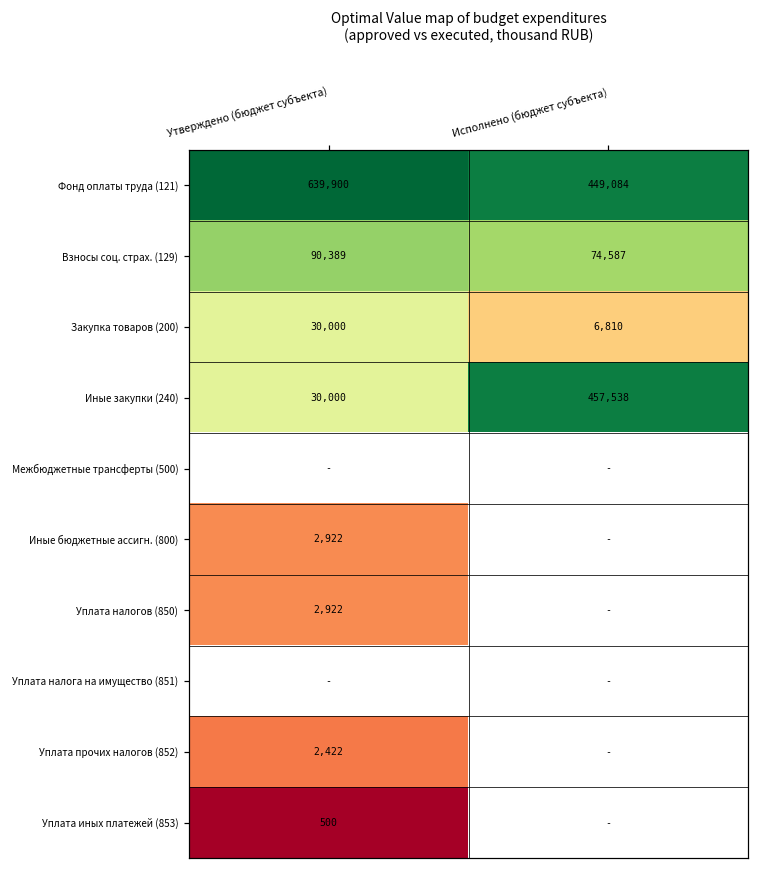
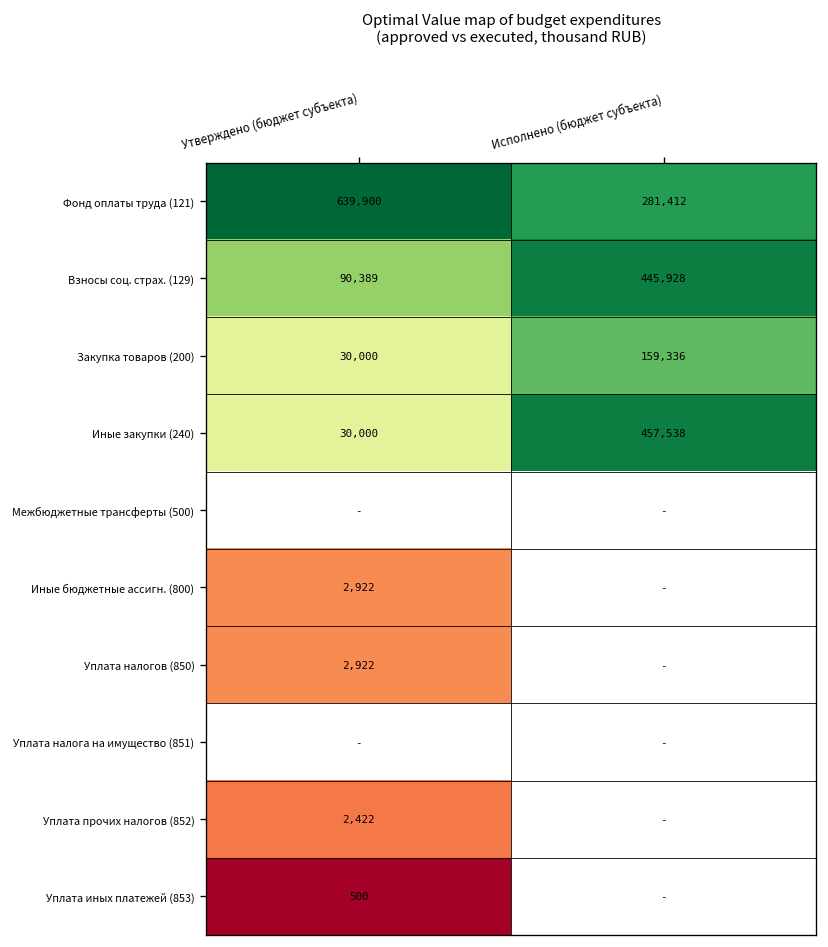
  {
    "Фонд оплаты труда (121)": {
      "Утверждено (бюджет субъекта)": "639,900",
-     "Исполнено (бюджет субъекта)": "449,084"
+     "Исполнено (бюджет субъекта)": "281,412"
    },
    "Взносы соц. страх. (129)": {
      "Утверждено (бюджет субъекта)": "90,389",
-     "Исполнено (бюджет субъекта)": "74,587"
+     "Исполнено (бюджет субъекта)": "445,928"
    },
    "Закупка товаров (200)": {
      "Утверждено (бюджет субъекта)": "30,000",
-     "Исполнено (бюджет субъекта)": "6,810"
+     "Исполнено (бюджет субъекта)": "159,336"
    },
    "Иные закупки (240)": {
      "Утверждено (бюджет субъекта)": "30,000",
      "Исполнено (бюджет субъекта)": "457,538"
    },
    "Иные бюджетные ассигн. (800)": {
      "Утверждено (бюджет субъекта)": "2,922"
    },
    "Уплата налогов (850)": {
      "Утверждено (бюджет субъекта)": "2,922"
    },
    "Уплата прочих налогов (852)": {
      "Утверждено (бюджет субъекта)": "2,422"
    },
    "Уплата иных платежей (853)": {
      "Утверждено (бюджет субъекта)": "500"
    }
  }
